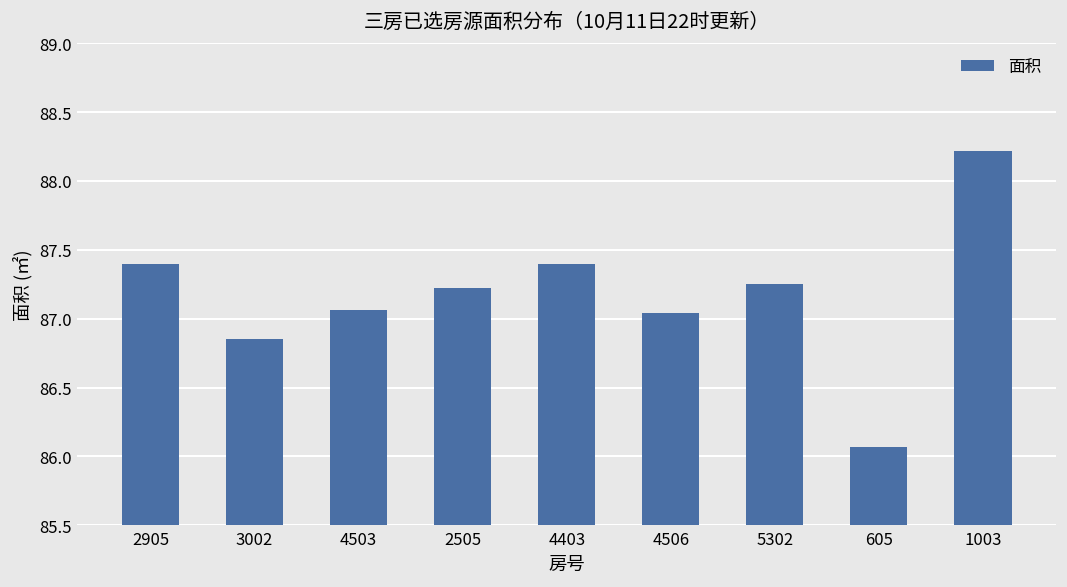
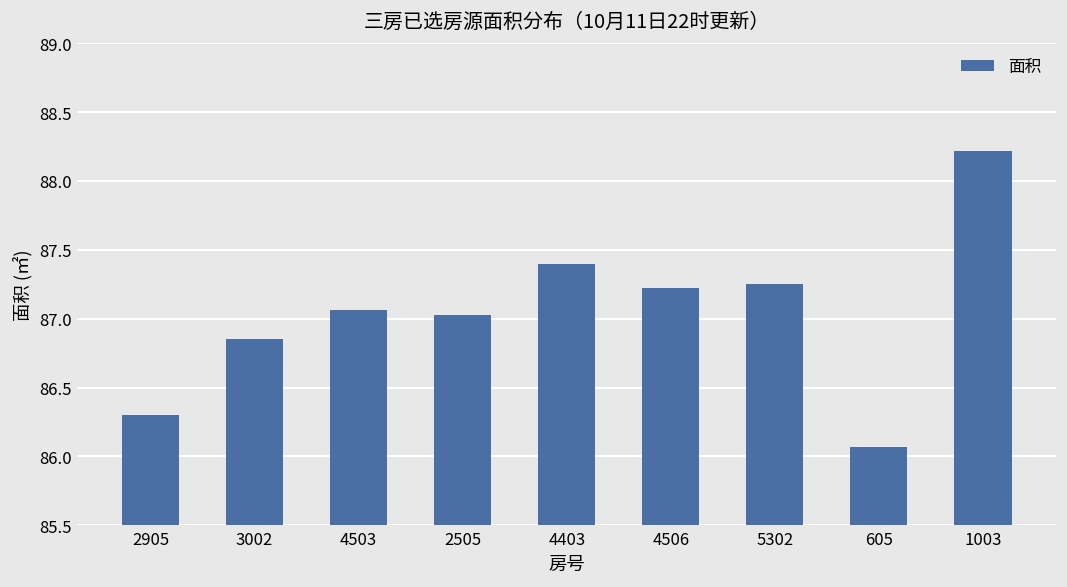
  {
-   "2905": 87.4,
+   "2905": 86.3,
    "3002": 86.85,
    "4503": 87.06,
-   "2505": 87.22,
+   "2505": 87.03,
    "4403": 87.40,
-   "4506": 87.04,
+   "4506": 87.22,
    "5302": 87.25,
    "605": 86.07,
    "1003": 88.22
  }
